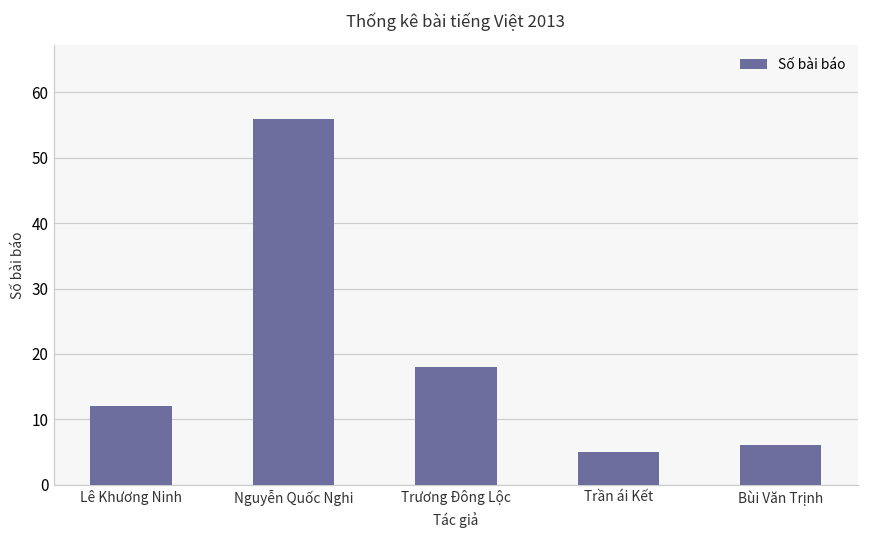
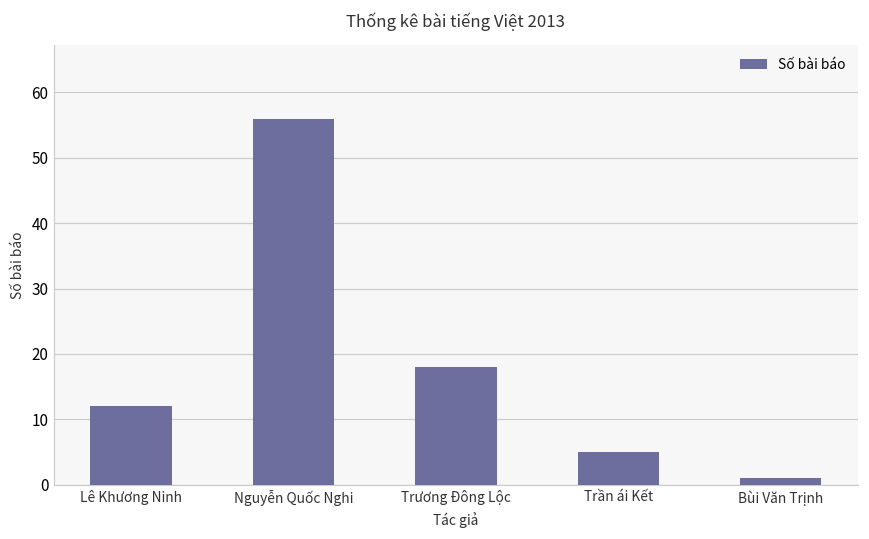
  {
    "Lê Khương Ninh": 12,
    "Nguyễn Quốc Nghi": 56,
    "Trương Đông Lộc": 18,
    "Trần ái Kết": 5,
-   "Bùi Văn Trịnh": 6
+   "Bùi Văn Trịnh": 1
  }
